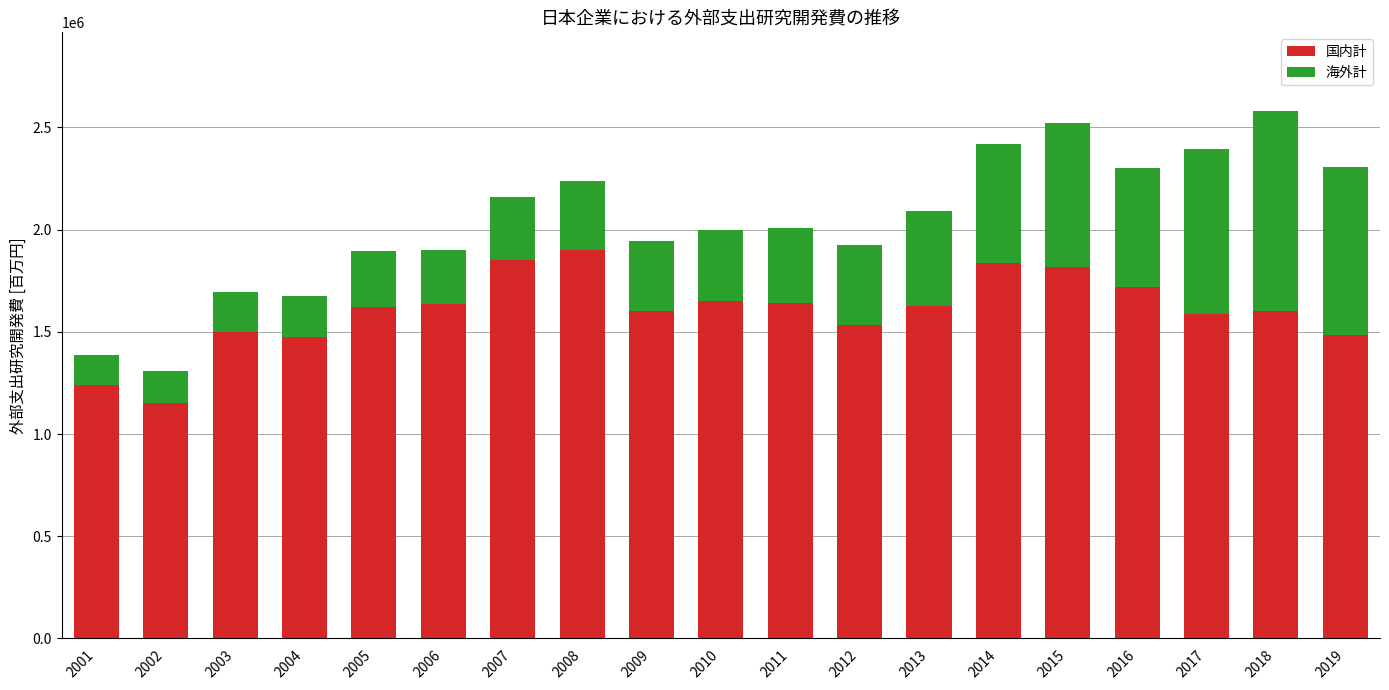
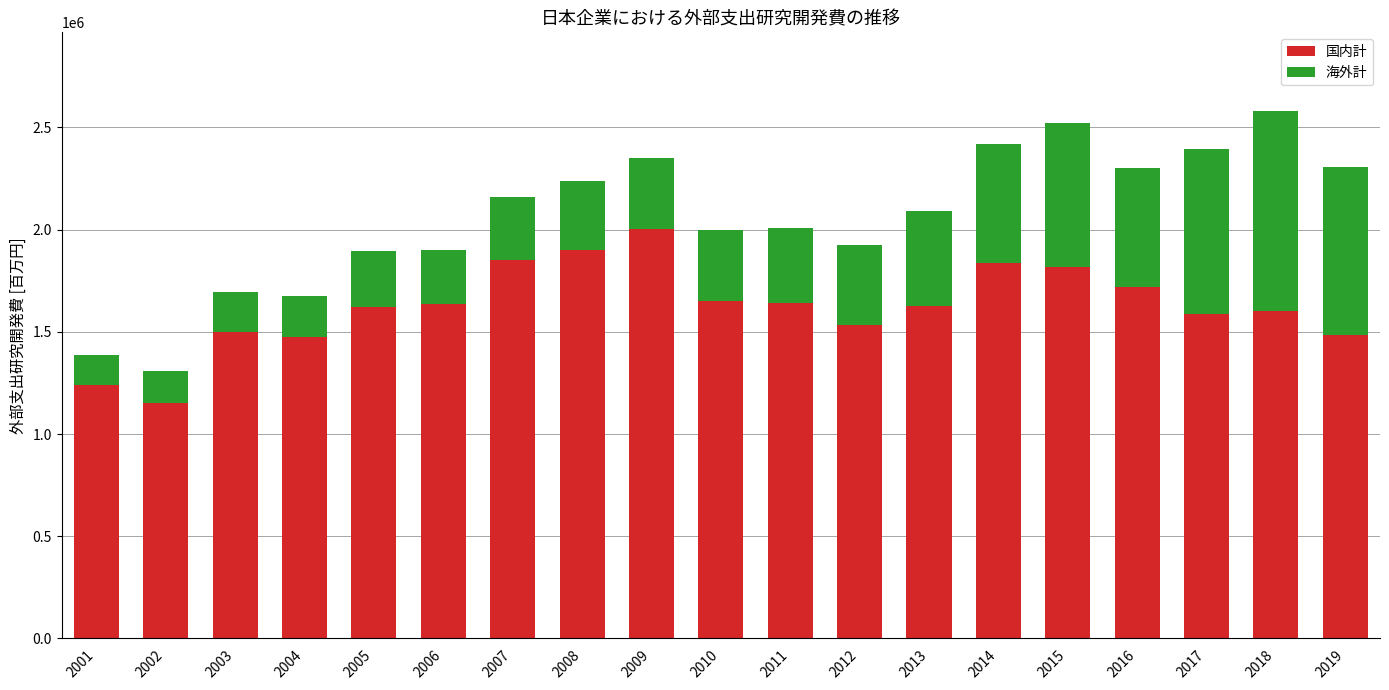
  {
    "国内計": {
      "2001": 1240000,
      "2002": 1150000,
      "2003": 1500000,
      "2004": 1470000,
      "2005": 1620000,
      "2006": 1630000,
      "2007": 1850000,
      "2008": 1900000,
-     "2009": 1600000,
+     "2009": 2000000,
      "2010": 1650000,
      "2011": 1640000,
      "2012": 1530000,
      "2013": 1630000,
      "2014": 1840000,
      "2015": 1820000,
      "2016": 1720000,
      "2017": 1590000,
      "2018": 1600000,
      "2019": 1490000
    },
    "海外計": {
      "2001": 140000,
      "2002": 160000,
      "2003": 200000,
      "2004": 200000,
      "2005": 270000,
      "2006": 270000,
      "2007": 310000,
      "2008": 340000,
      "2009": 340000,
      "2010": 350000,
      "2011": 370000,
      "2012": 390000,
      "2013": 460000,
      "2014": 580000,
      "2015": 700000,
      "2016": 580000,
      "2017": 810000,
      "2018": 980000,
      "2019": 820000
    }
  }
